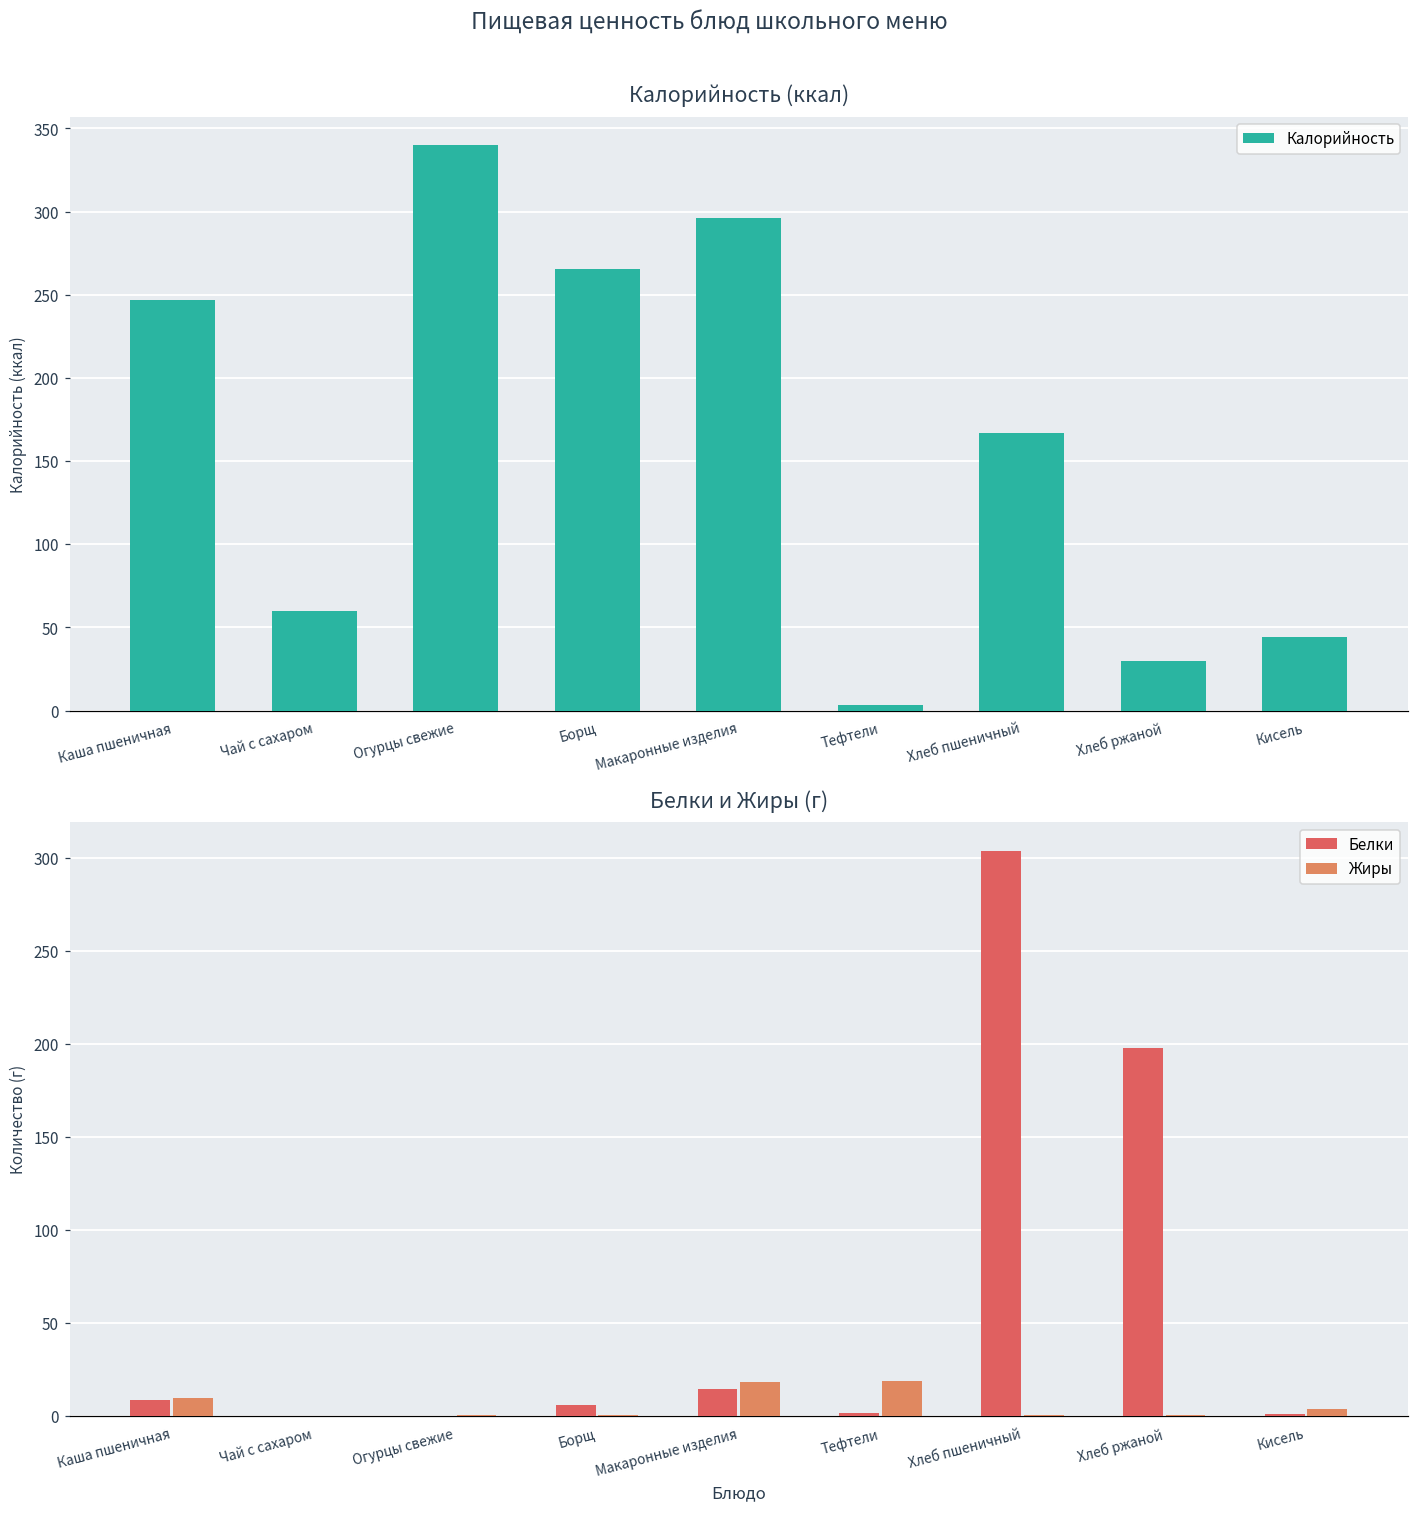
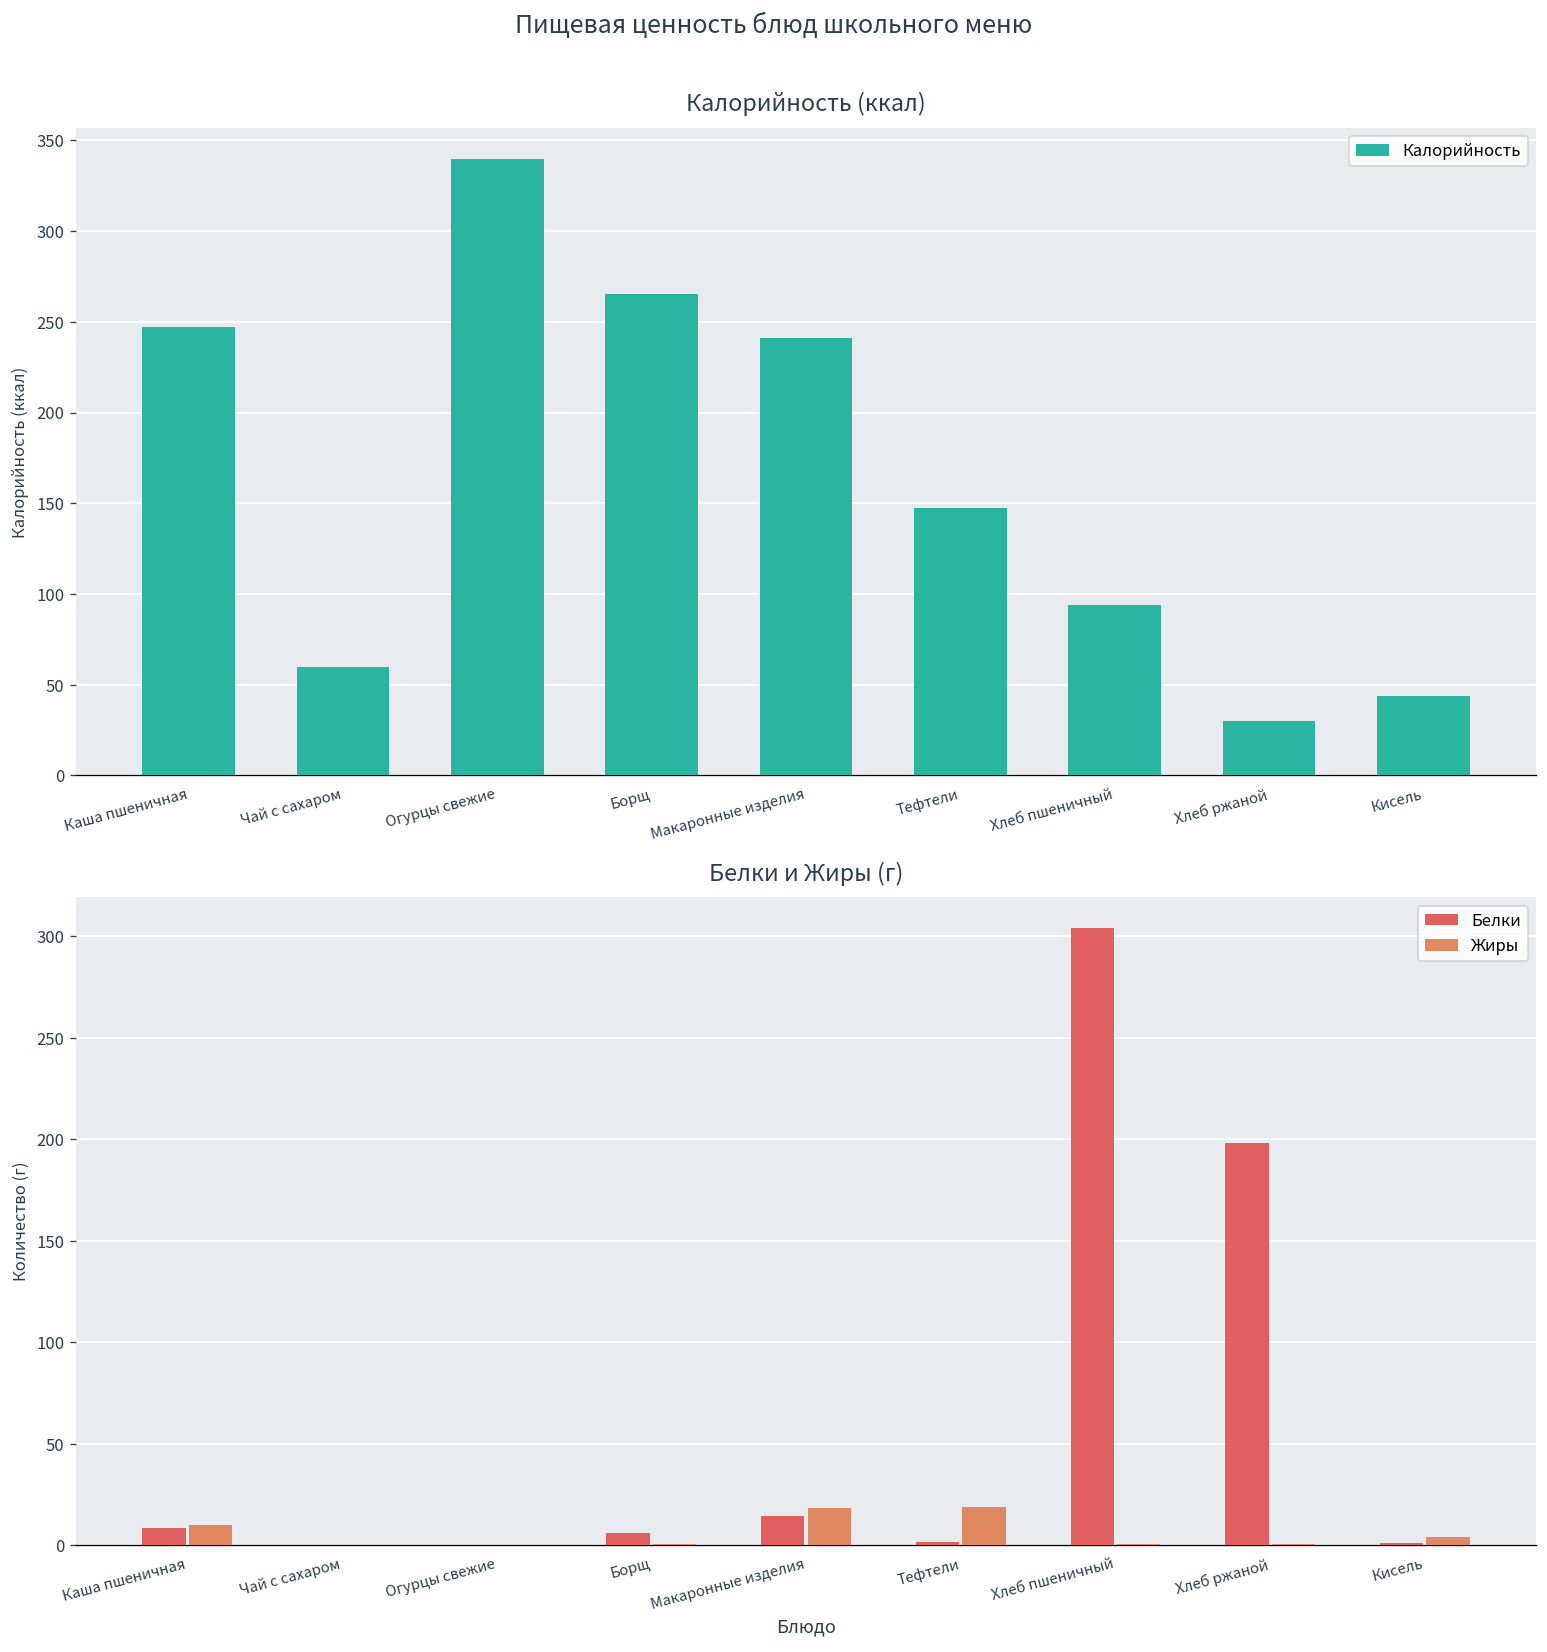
  {
    "Калорийность (ккал)": {
      "Каша пшеничная": 247,
      "Чай с сахаром": 60,
      "Огурцы свежие": 340,
      "Борщ": 265,
-     "Макаронные изделия": 296,
-     "Тефтели": 4,
-     "Хлеб пшеничный": 167,
+     "Макаронные изделия": 241,
+     "Тефтели": 147,
+     "Хлеб пшеничный": 94,
      "Хлеб ржаной": 30,
      "Кисель": 44
    }
  }
